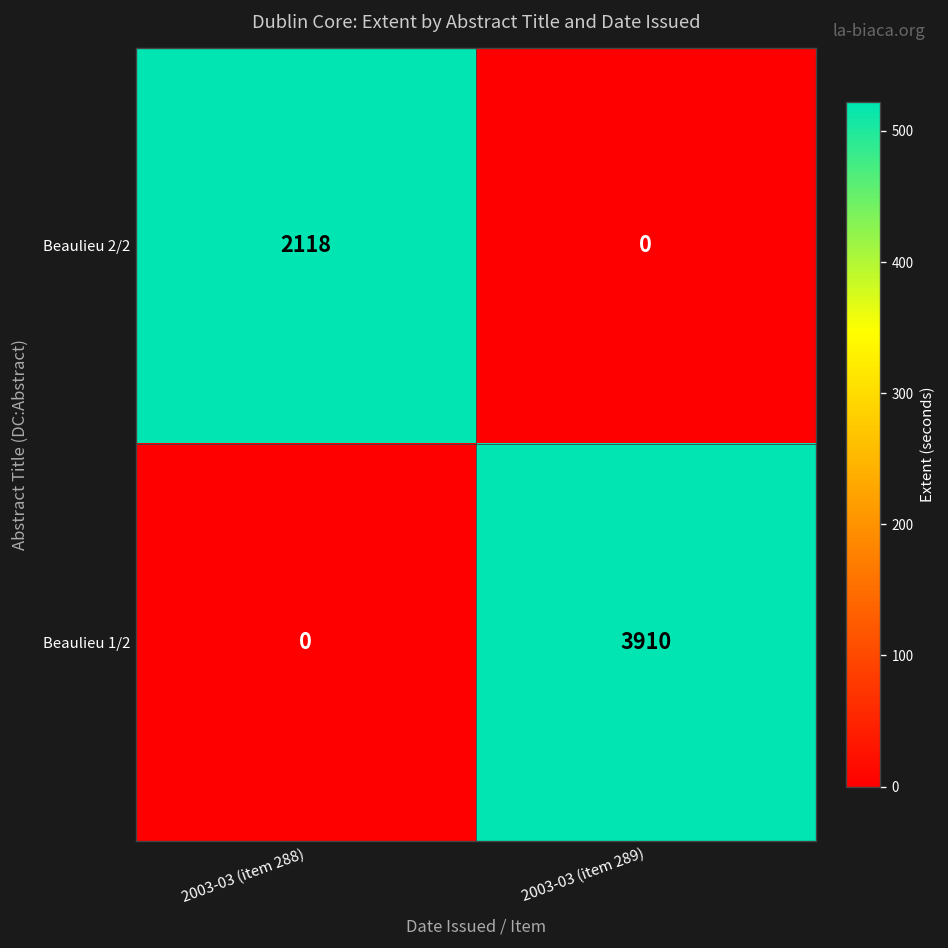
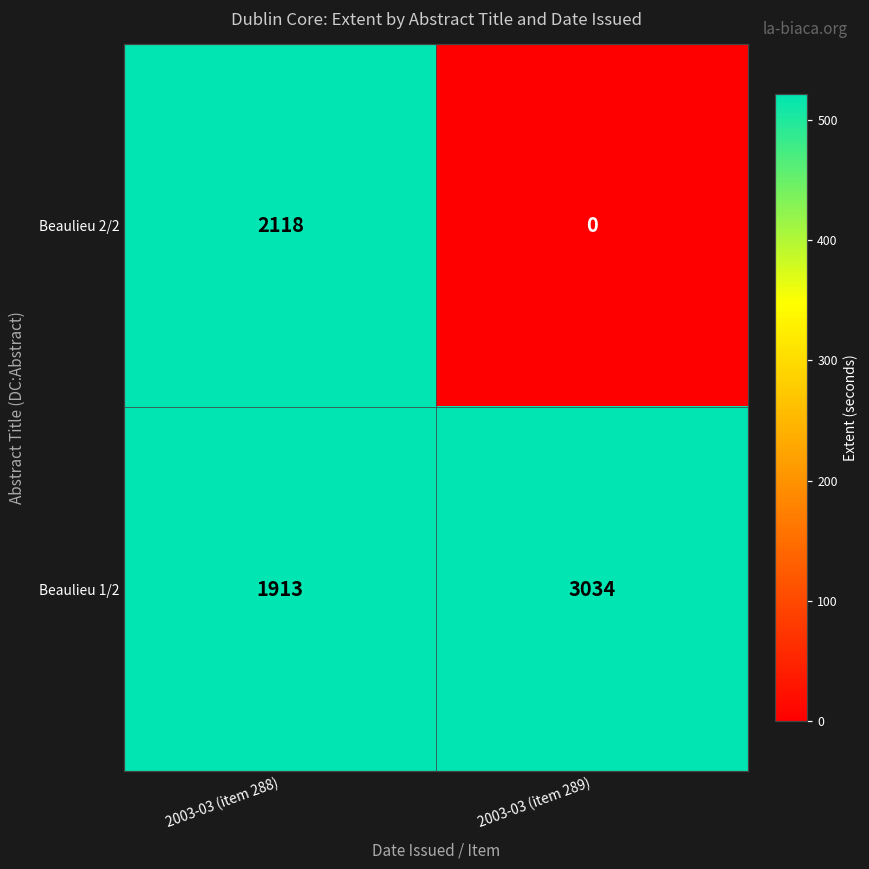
  {
    "Beaulieu 2/2": {
      "2003-03 (item 288)": 2118,
      "2003-03 (item 289)": 0
    },
    "Beaulieu 1/2": {
-     "2003-03 (item 288)": 0,
-     "2003-03 (item 289)": 3910
+     "2003-03 (item 288)": 1913,
+     "2003-03 (item 289)": 3034
    }
  }
